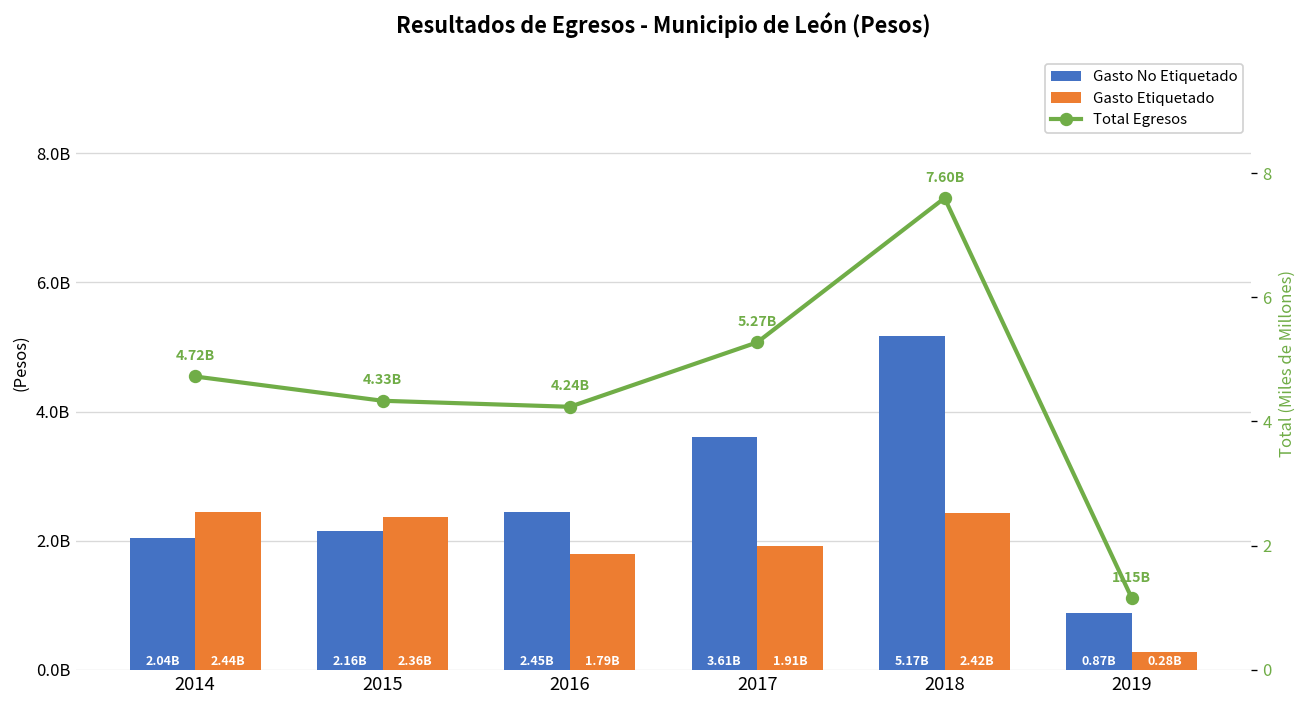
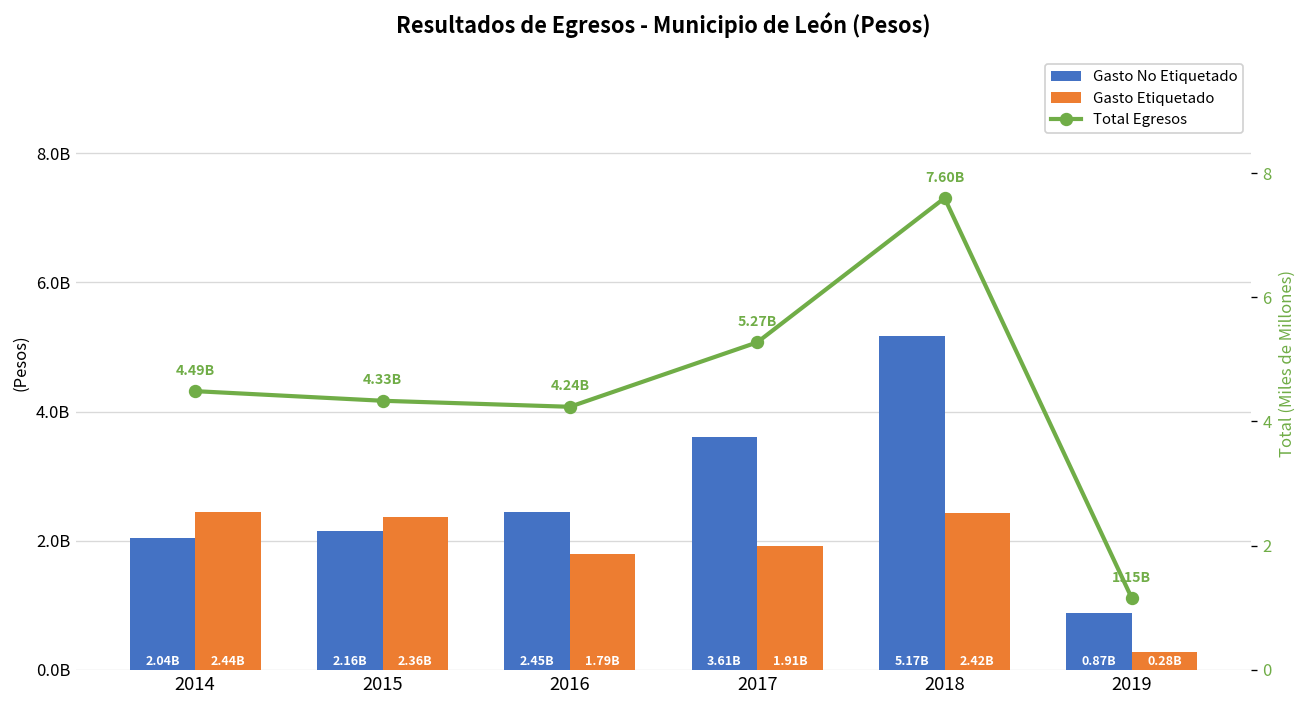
  {
    "Gasto No Etiquetado": {
      "2014": "2.04B",
      "2015": "2.16B",
      "2016": "2.45B",
      "2017": "3.61B",
      "2018": "5.17B",
      "2019": "0.87B"
    },
    "Gasto Etiquetado": {
      "2014": "2.44B",
      "2015": "2.36B",
      "2016": "1.79B",
      "2017": "1.91B",
      "2018": "2.42B",
      "2019": "0.28B"
    },
    "Total Egresos": {
-     "2014": "4.72B",
+     "2014": "4.49B",
      "2015": "4.33B",
      "2016": "4.24B",
      "2017": "5.27B",
      "2018": "7.60B",
      "2019": "1.15B"
    }
  }
